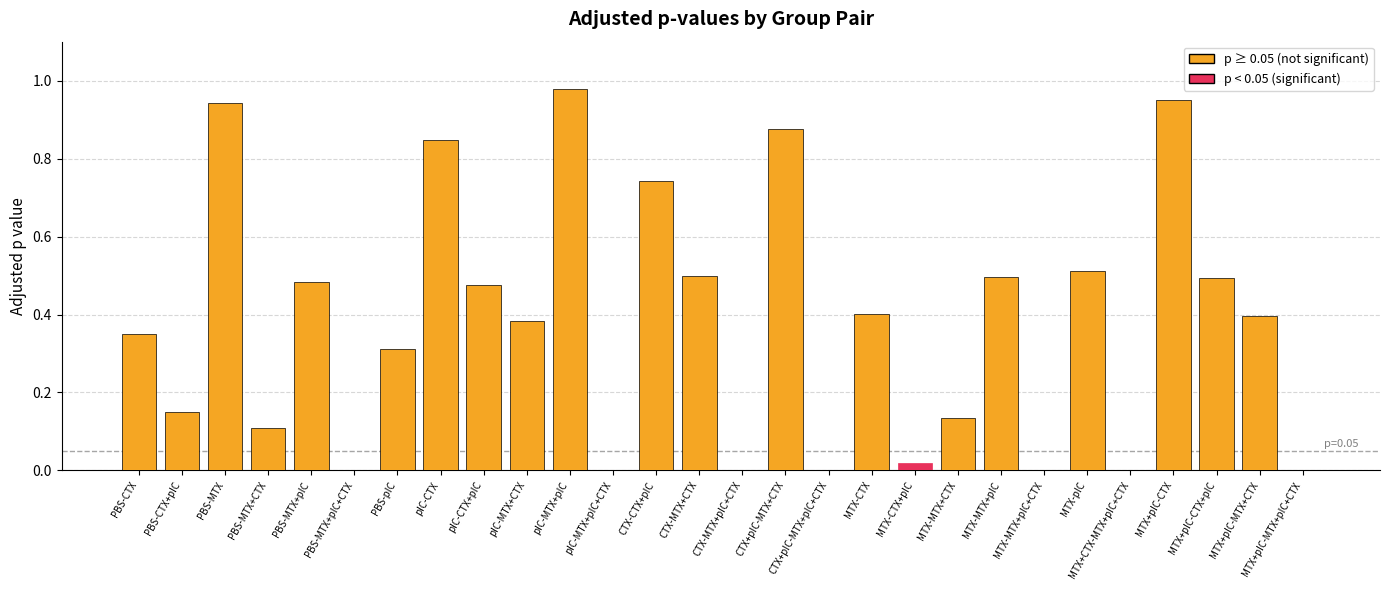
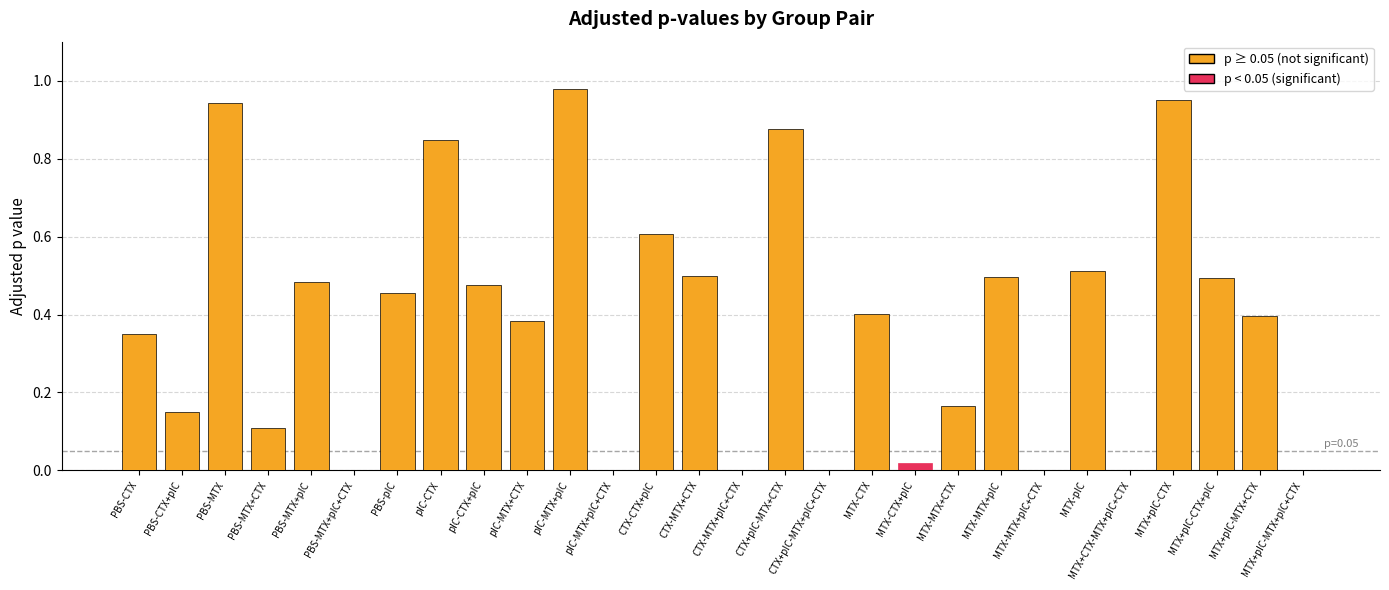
  {
    "PBS-CTX": 0.35,
    "PBS-CTX+pIC": 0.15,
    "PBS-MTX": 0.94,
    "PBS-MTX+CTX": 0.11,
    "PBS-MTX+pIC": 0.48,
-   "PBS-pIC": 0.31,
+   "PBS-pIC": 0.45,
    "pIC-CTX": 0.85,
    "pIC-CTX+pIC": 0.48,
    "pIC-MTX+CTX": 0.38,
    "pIC-MTX+pIC": 0.98,
-   "CTX-CTX+pIC": 0.74,
+   "CTX-CTX+pIC": 0.61,
    "CTX-MTX+CTX": 0.50,
    "CTX+pIC-MTX+CTX": 0.88,
    "MTX-CTX": 0.40,
    "MTX-CTX+pIC": 0.02,
-   "MTX-MTX+CTX": 0.14,
+   "MTX-MTX+CTX": 0.16,
    "MTX-MTX+pIC": 0.50,
    "MTX-pIC": 0.51,
    "MTX+pIC-CTX": 0.95,
    "MTX+pIC-CTX+pIC": 0.49,
    "MTX+pIC-MTX+CTX": 0.40
  }
